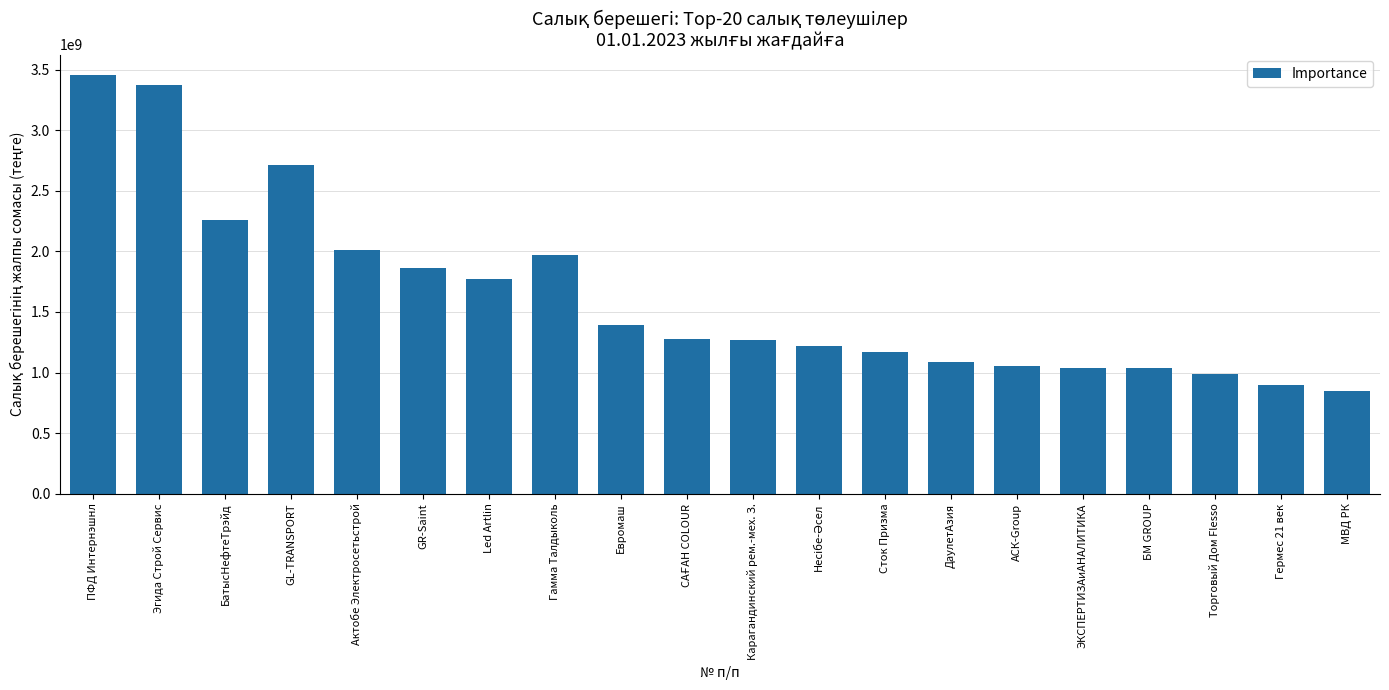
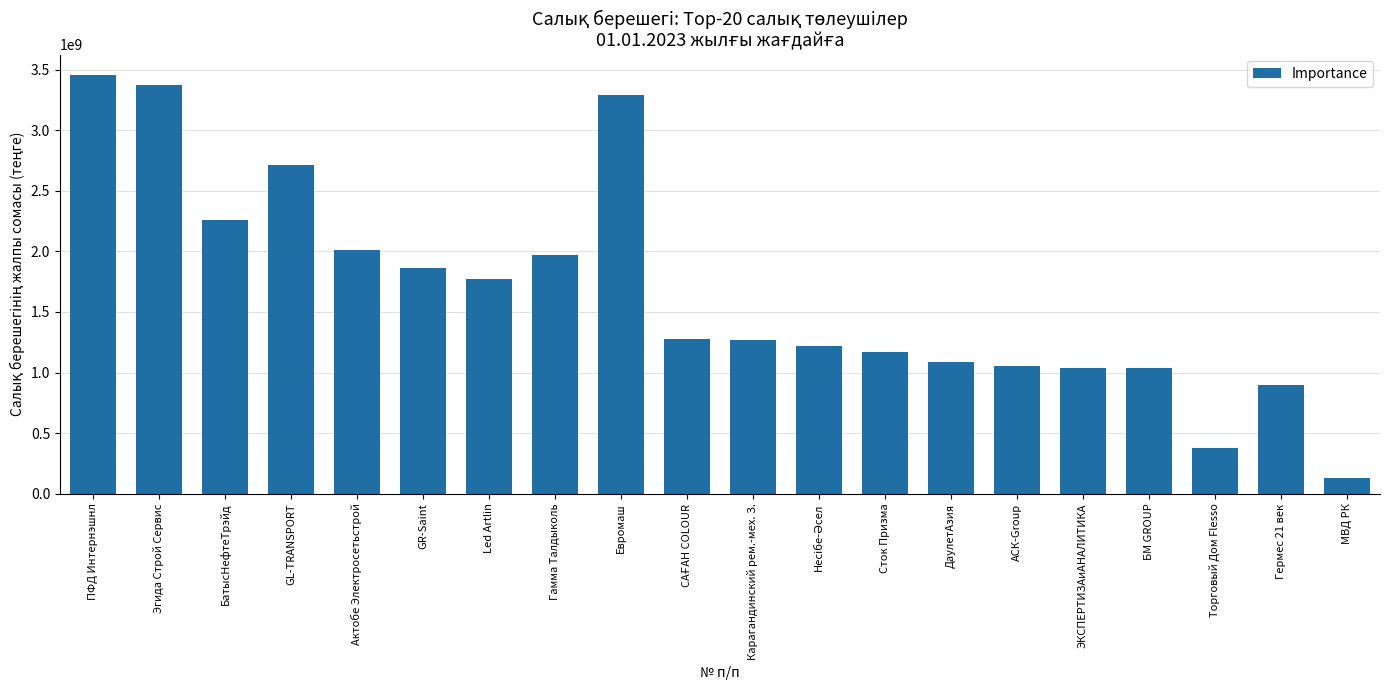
  {
    "ПФД Интернэшнл": 3450000000,
    "Эгида Строй Сервис": 3370000000,
    "БатысНефтеТрэйд": 2250000000,
    "GL-TRANSPORT": 2710000000,
    "Актобе Электросетьстрой": 2010000000,
    "GR-Saint": 1860000000,
    "Led Artlin": 1770000000,
    "Гамма Талдыколь": 1970000000,
-   "Евромаш": 1390000000,
+   "Евромаш": 3290000000,
    "САҒАН COLOUR": 1280000000,
    "Карагандинский рем.-мех. З.": 1270000000,
    "Несібе-Әсел": 1220000000,
    "Сток Призма": 1170000000,
    "ДаулетАзия": 1080000000,
    "АСК-Group": 1060000000,
    "ЭКСПЕРТИЗАиАНАЛИТИКА": 1040000000,
    "БМ GROUP": 1040000000,
-   "Торговый Дом Flesso": 990000000,
+   "Торговый Дом Flesso": 370000000,
    "Гермес 21 век": 900000000,
-   "МВД РК": 850000000
+   "МВД РК": 130000000
  }
